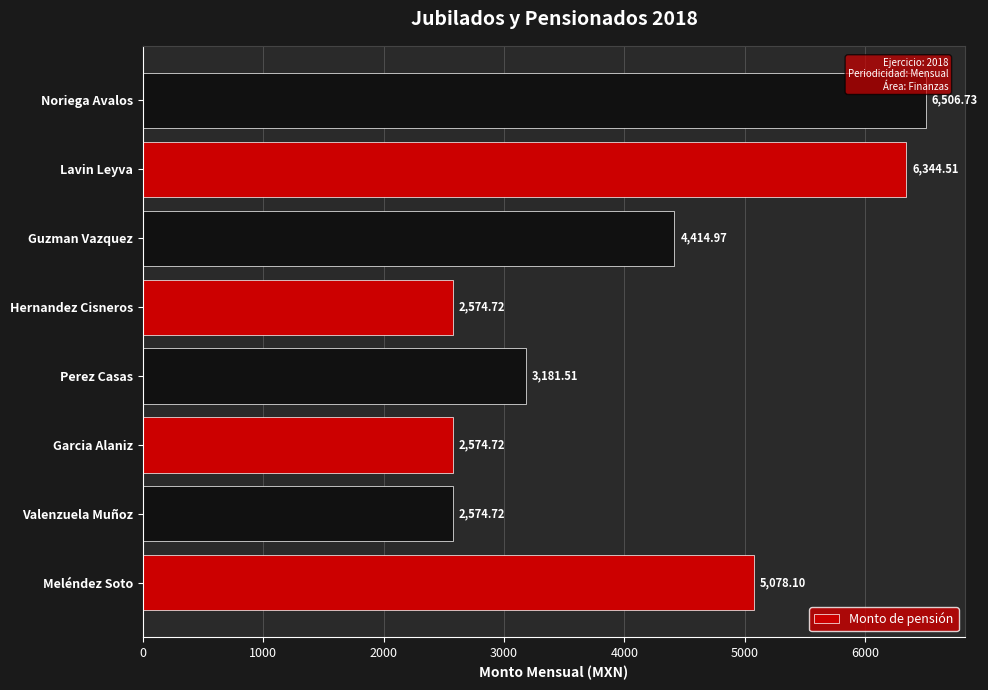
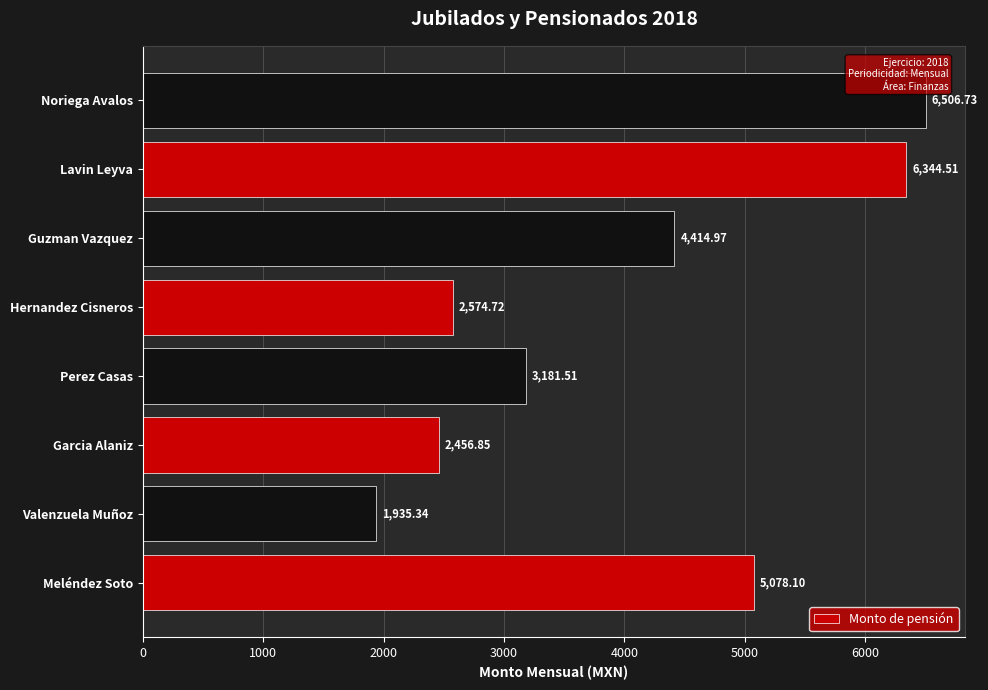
  {
    "Lavin Leyva": "6,344.51",
    "Guzman Vazquez": "4,414.97",
    "Hernandez Cisneros": "2,574.72",
    "Perez Casas": "3,181.51",
-   "Garcia Alaniz": "2,574.72",
-   "Valenzuela Muñoz": "2,574.72",
+   "Garcia Alaniz": "2,456.85",
+   "Valenzuela Muñoz": "1,935.34",
    "Meléndez Soto": "5,078.10"
  }
